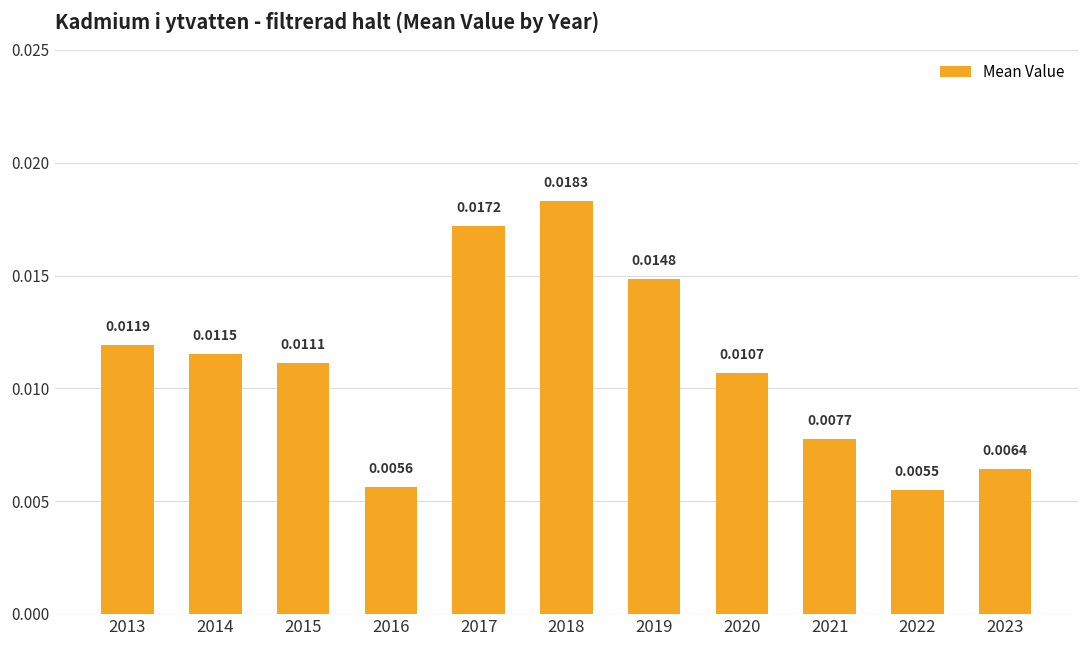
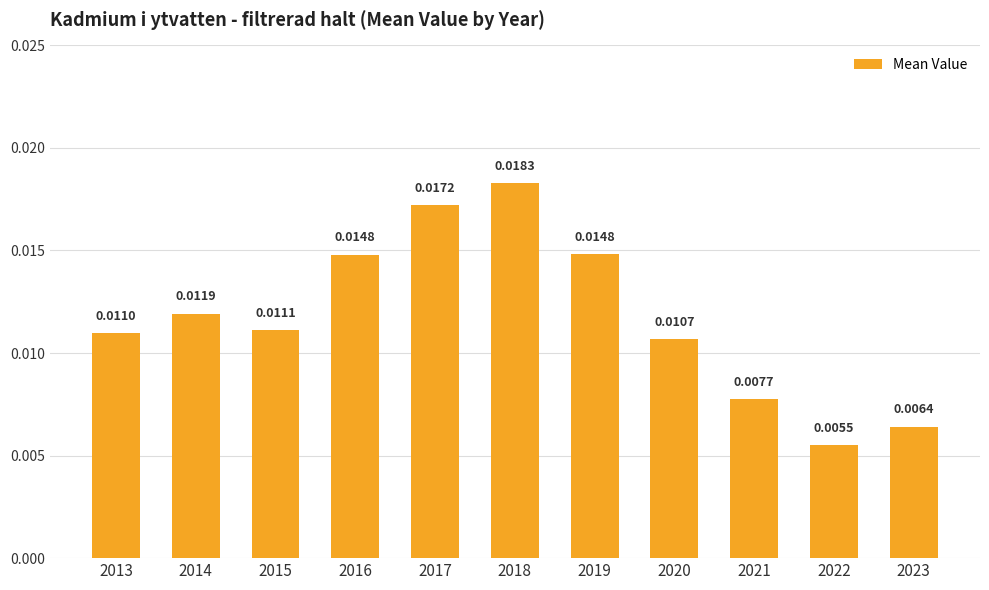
  {
-   "2013": 0.0119,
-   "2014": 0.0115,
+   "2013": 0.0110,
+   "2014": 0.0119,
    "2015": 0.0111,
-   "2016": 0.0056,
+   "2016": 0.0148,
    "2017": 0.0172,
    "2018": 0.0183,
    "2019": 0.0148,
    "2020": 0.0107,
    "2021": 0.0077,
    "2022": 0.0055,
    "2023": 0.0064
  }
